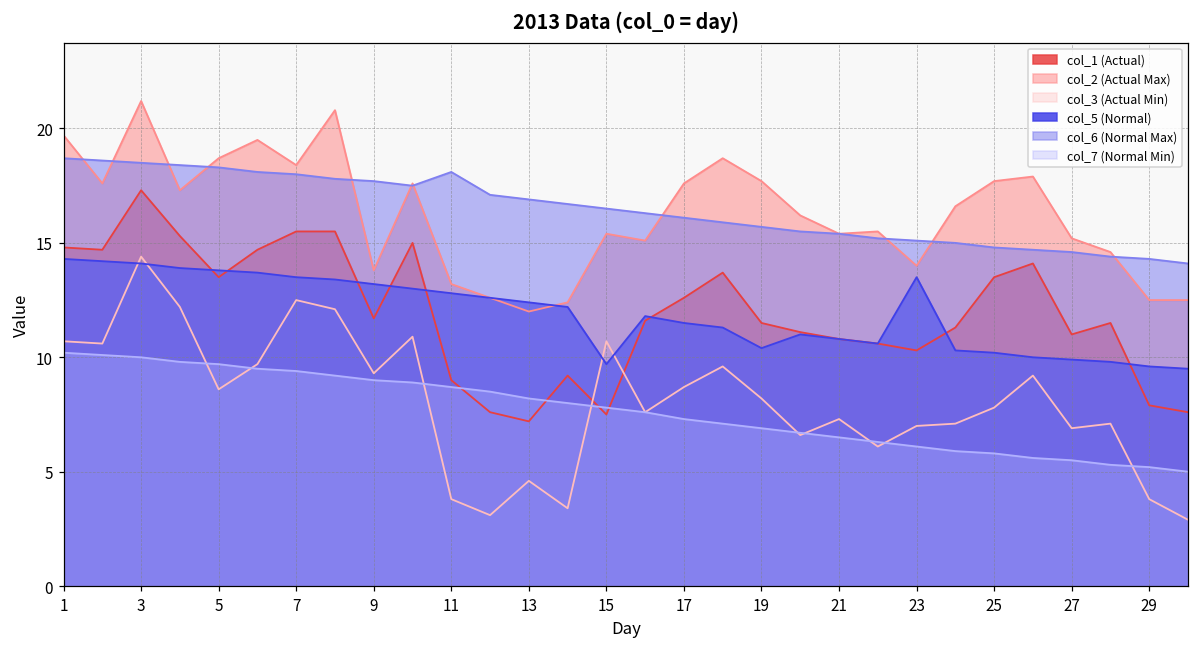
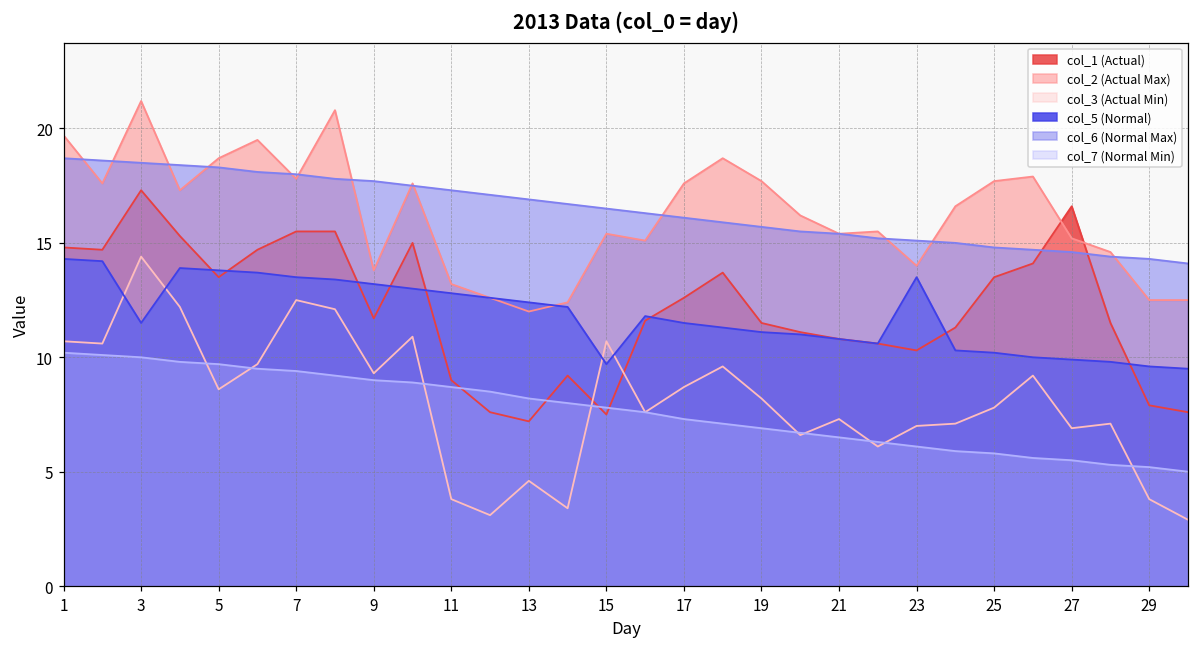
  {
    "col_1 (Actual)": {
      "1": 14.8,
      "3": 17.3,
      "5": 13.5,
      "7": 15.5,
      "9": 11.7,
      "11": 9.0,
      "13": 7.2,
      "15": 7.5,
      "17": 12.6,
      "19": 11.5,
      "23": 10.3,
      "25": 13.5,
-     "27": 11.0,
+     "27": 16.6,
      "29": 7.9
    },
    "col_2 (Actual Max)": {
      "1": 19.7,
      "3": 21.2,
      "5": 18.7,
-     "7": 18.4,
+     "7": 17.8,
      "9": 13.8,
      "11": 13.2,
      "13": 12.0,
      "15": 15.4,
      "17": 17.6,
      "19": 17.7,
      "23": 14.0,
      "25": 17.7,
      "27": 15.2,
      "29": 12.5
    },
    "col_5 (Normal)": {
      "1": 14.3,
-     "3": 14.1,
+     "3": 11.5,
      "5": 13.8,
      "7": 13.5,
      "9": 13.2,
      "11": 12.8,
      "13": 12.4,
      "15": 9.7,
      "17": 11.5,
-     "19": 10.4,
+     "19": 11.1,
      "23": 13.5,
      "25": 10.2,
      "27": 9.9,
      "29": 9.6
    },
    "col_6 (Normal Max)": {
      "1": 18.7,
      "3": 18.5,
      "5": 18.3,
      "7": 18.0,
      "9": 17.7,
-     "11": 18.1,
+     "11": 17.3,
      "13": 16.9,
      "15": 16.5,
      "17": 16.1,
      "19": 15.7,
      "23": 15.1,
      "25": 14.8,
      "27": 14.6,
      "29": 14.3
    }
  }
